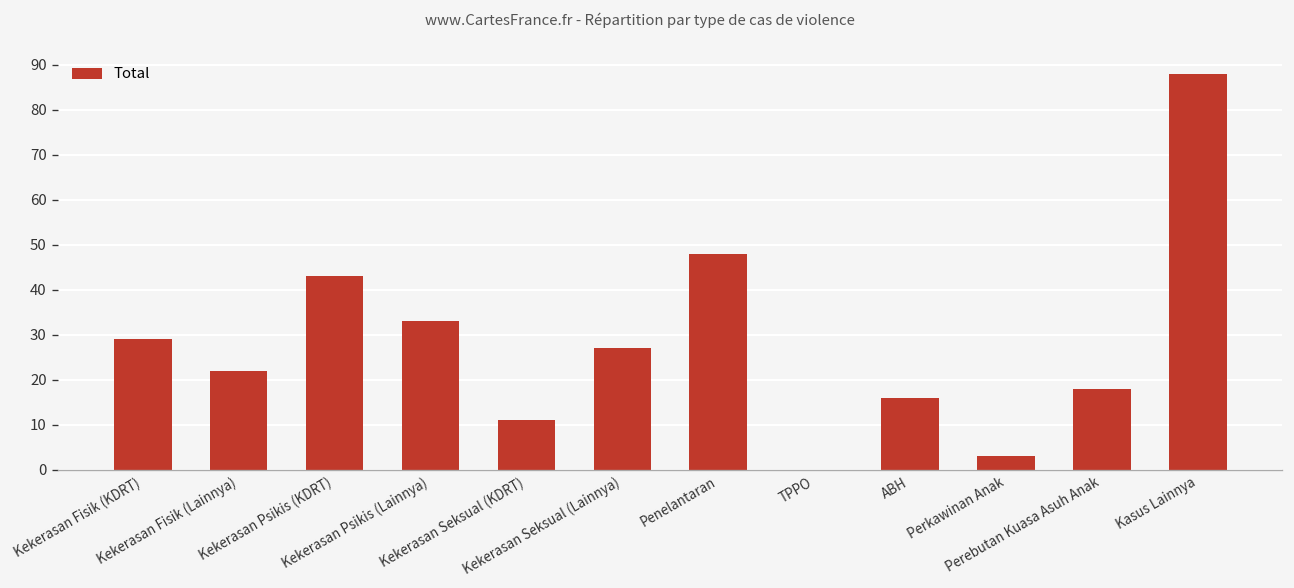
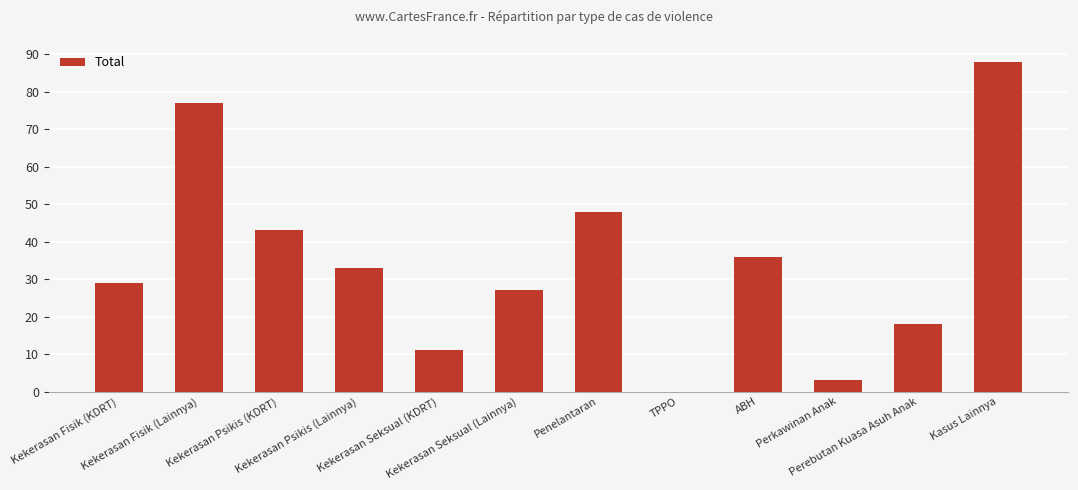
  {
    "Kekerasan Fisik (KDRT)": 29,
-   "Kekerasan Fisik (Lainnya)": 22,
+   "Kekerasan Fisik (Lainnya)": 77,
    "Kekerasan Psikis (KDRT)": 43,
    "Kekerasan Psikis (Lainnya)": 33,
    "Kekerasan Seksual (KDRT)": 11,
    "Kekerasan Seksual (Lainnya)": 27,
    "Penelantaran": 48,
    "TPPO": 0,
-   "ABH": 16,
+   "ABH": 36,
    "Perkawinan Anak": 3,
    "Perebutan Kuasa Asuh Anak": 18,
    "Kasus Lainnya": 88
  }
